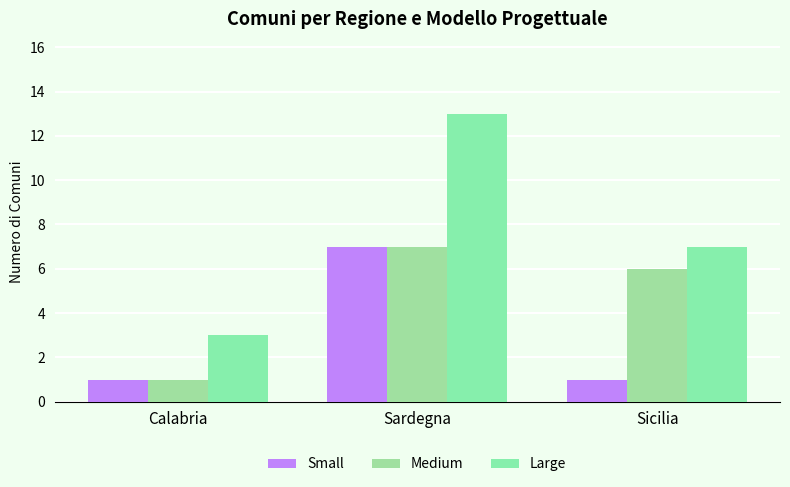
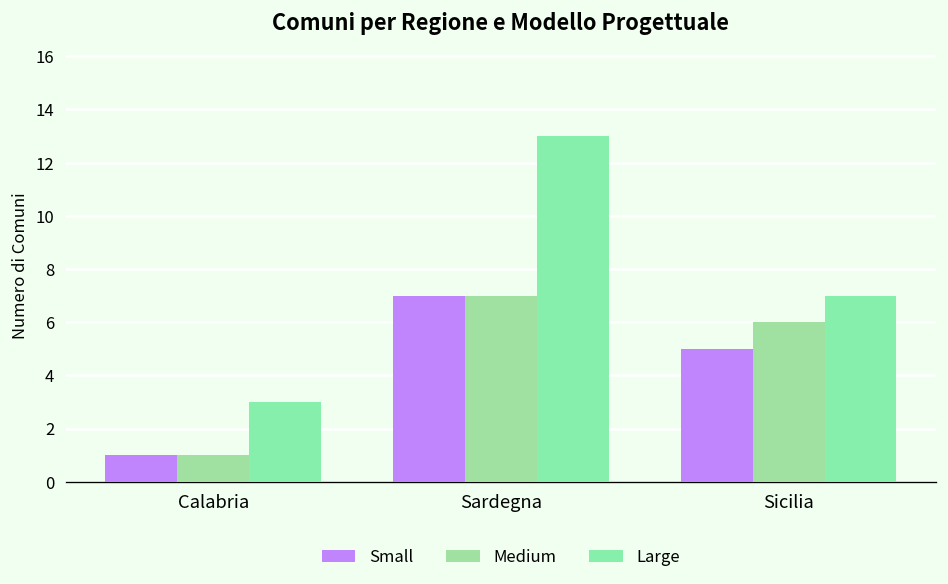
  {
    "Small": {
      "Calabria": 1,
      "Sardegna": 7,
-     "Sicilia": 1
+     "Sicilia": 5
    }
  }
